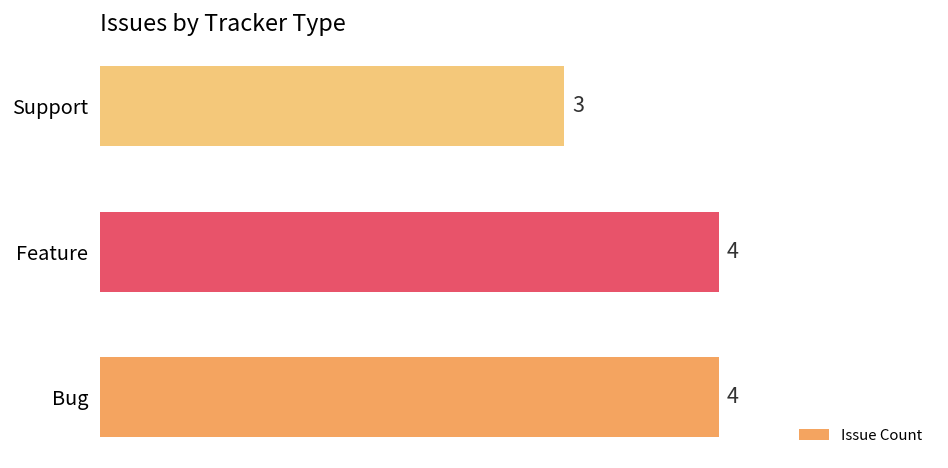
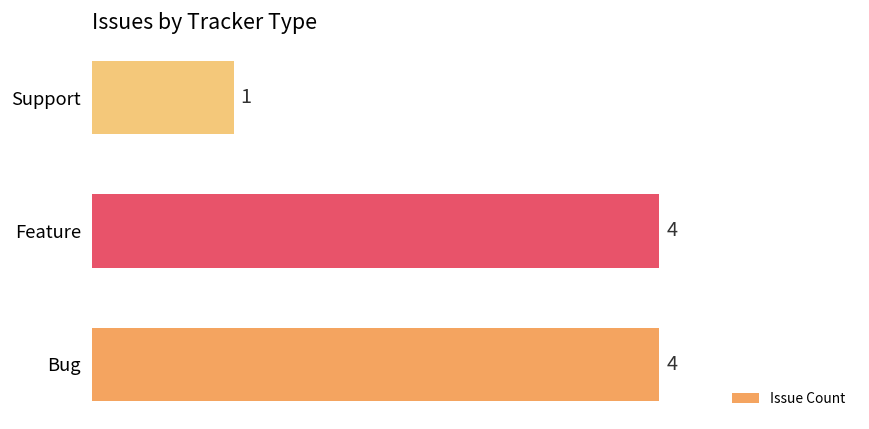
  {
-   "Support": 3,
+   "Support": 1,
    "Feature": 4,
    "Bug": 4
  }
